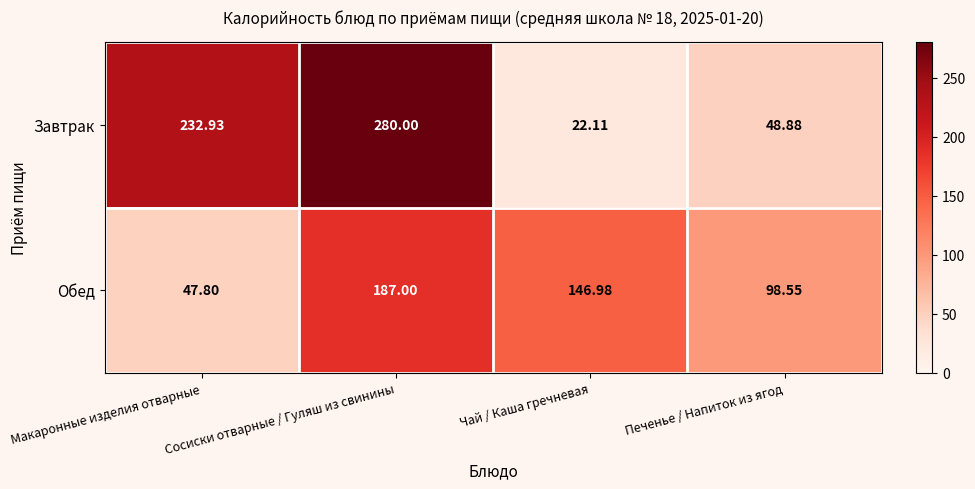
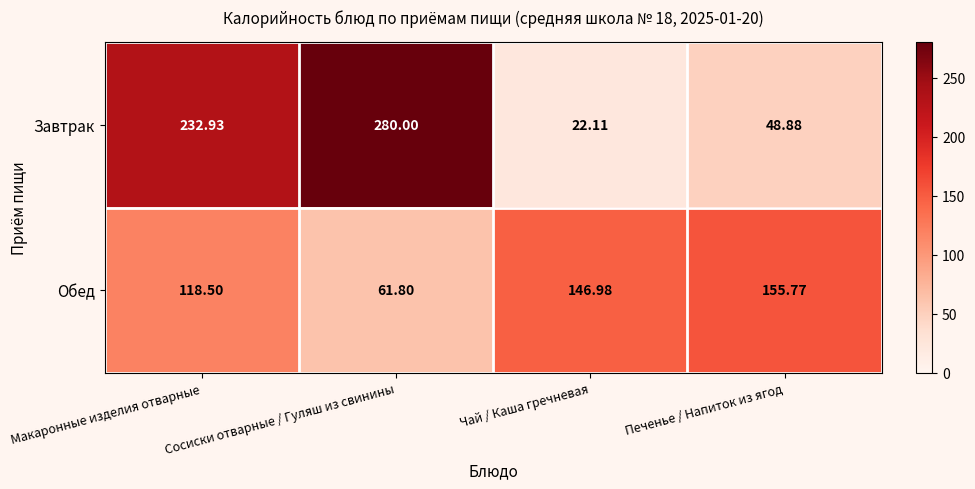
  {
    "Завтрак": {
      "Макаронные изделия отварные": 232.93,
      "Сосиски отварные / Гуляш из свинины": 280.00,
      "Чай / Каша гречневая": 22.11,
      "Печенье / Напиток из ягод": 48.88
    },
    "Обед": {
-     "Макаронные изделия отварные": 47.80,
-     "Сосиски отварные / Гуляш из свинины": 187.00,
+     "Макаронные изделия отварные": 118.50,
+     "Сосиски отварные / Гуляш из свинины": 61.80,
      "Чай / Каша гречневая": 146.98,
-     "Печенье / Напиток из ягод": 98.55
+     "Печенье / Напиток из ягод": 155.77
    }
  }
